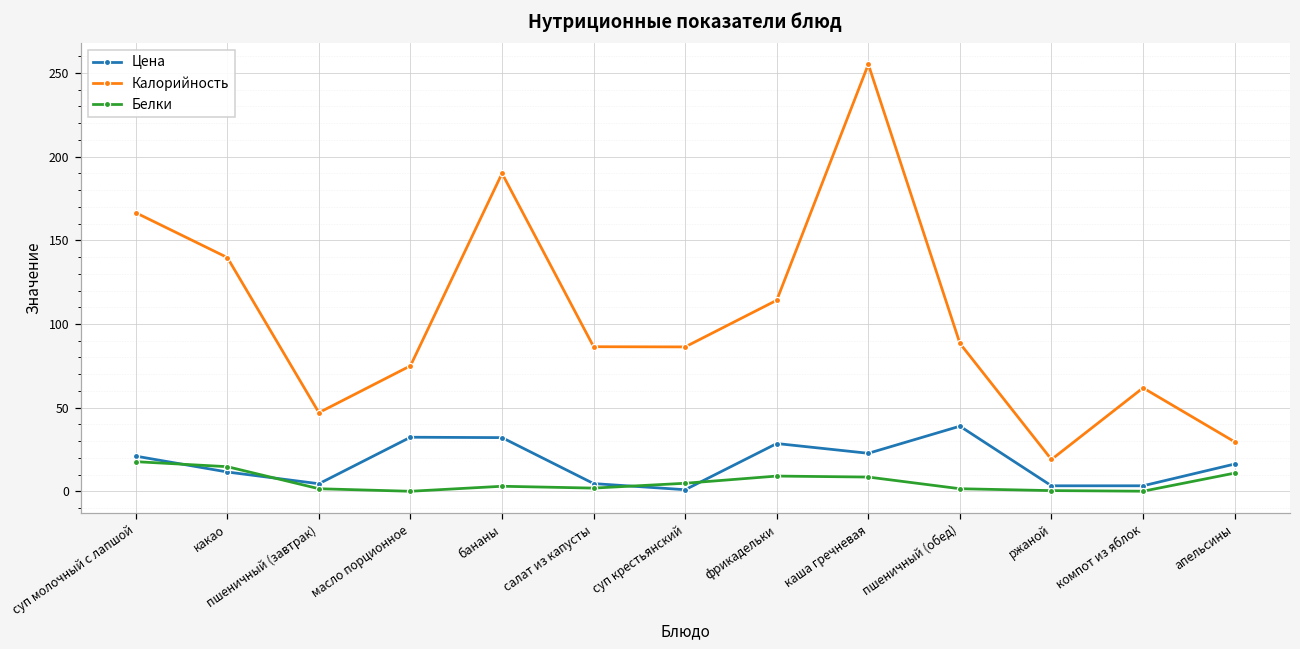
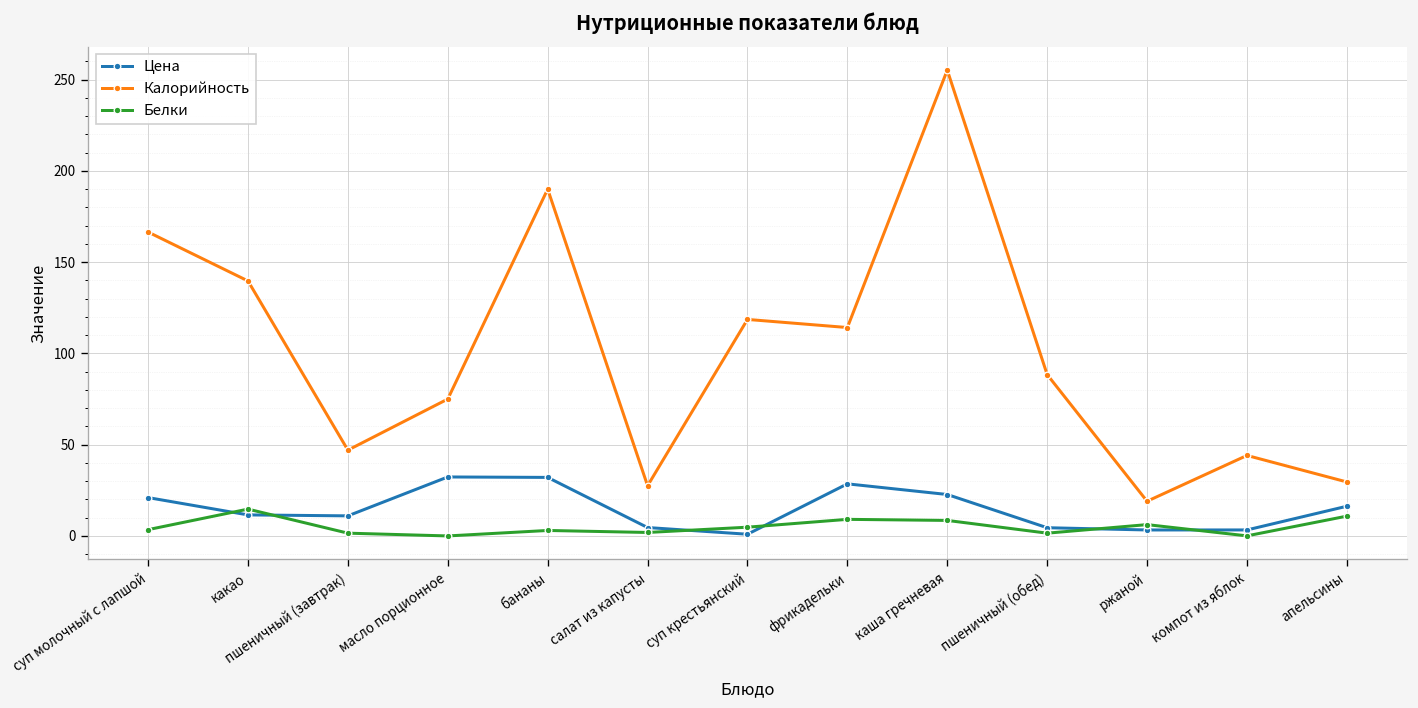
  {
    "Цена": {
      "суп молочный с лапшой": 21,
      "какао": 12,
-     "пшеничный (завтрак)": 5,
+     "пшеничный (завтрак)": 11,
      "масло порционное": 32,
      "бананы": 32,
      "салат из капусты": 5,
      "суп крестьянский": 1,
      "фрикадельки": 29,
      "каша гречневая": 23,
-     "пшеничный (обед)": 39,
+     "пшеничный (обед)": 5,
      "ржаной": 3,
      "компот из яблок": 3,
      "апельсины": 16
    },
    "Калорийность": {
      "суп молочный с лапшой": 167,
      "какао": 140,
      "пшеничный (завтрак)": 47,
      "масло порционное": 75,
      "бананы": 190,
-     "салат из капусты": 86,
-     "суп крестьянский": 86,
+     "салат из капусты": 28,
+     "суп крестьянский": 119,
      "фрикадельки": 114,
      "каша гречневая": 255,
      "пшеничный (обед)": 88,
      "ржаной": 19,
-     "компот из яблок": 62,
+     "компот из яблок": 44,
      "апельсины": 30
    },
    "Белки": {
-     "суп молочный с лапшой": 18,
+     "суп молочный с лапшой": 3,
      "какао": 15,
      "пшеничный (завтрак)": 2,
      "масло порционное": 0,
      "бананы": 3,
      "салат из капусты": 2,
      "суп крестьянский": 5,
      "фрикадельки": 9,
      "каша гречневая": 9,
      "пшеничный (обед)": 2,
-     "ржаной": 0,
+     "ржаной": 6,
      "компот из яблок": 0,
      "апельсины": 11
    }
  }
